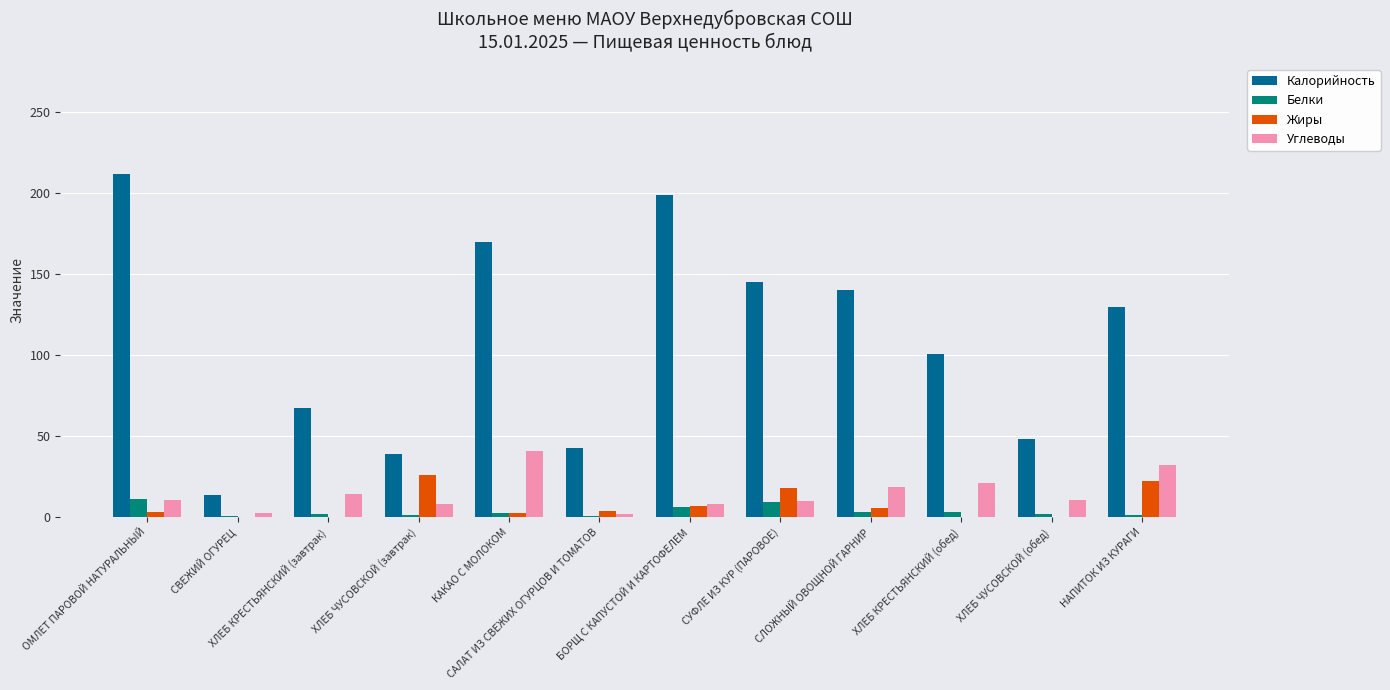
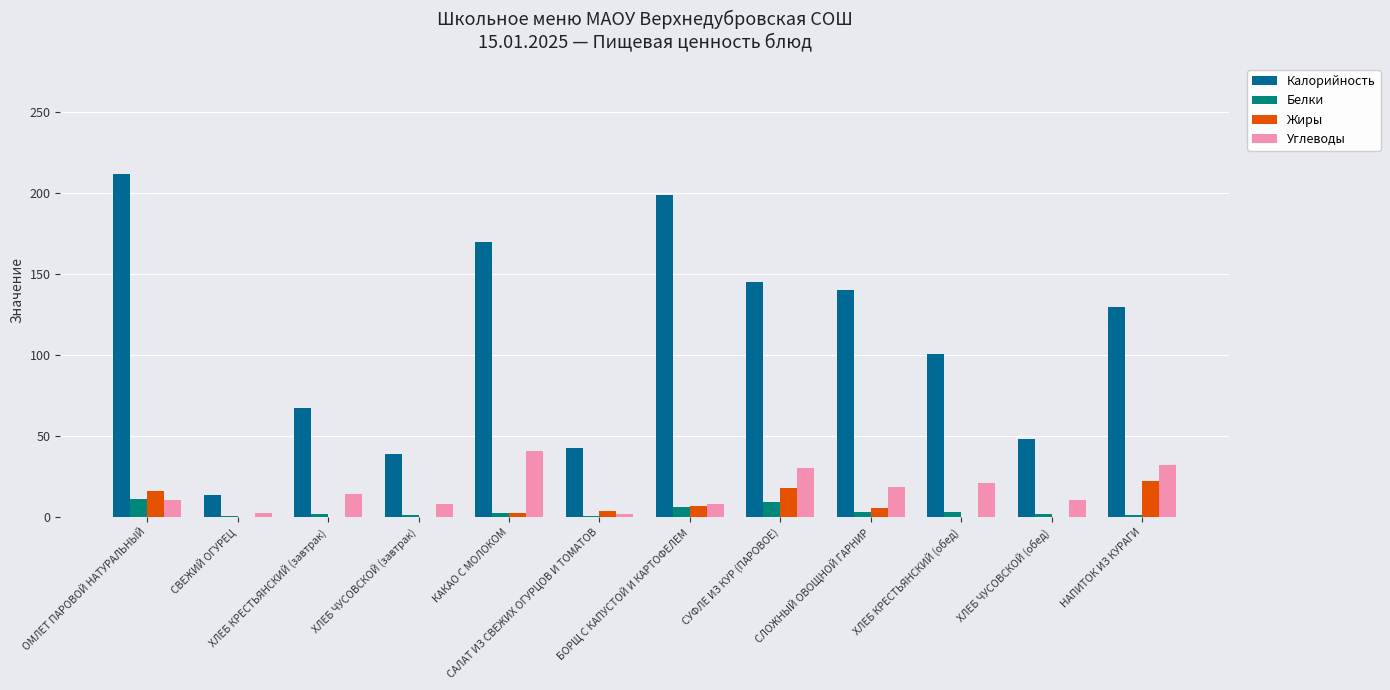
  {
    "Жиры": {
-     "ОМЛЕТ ПАРОВОЙ НАТУРАЛЬНЫЙ": 3,
-     "ХЛЕБ ЧУСОВСКОЙ (завтрак)": 26,
+     "ОМЛЕТ ПАРОВОЙ НАТУРАЛЬНЫЙ": 16,
+     "ХЛЕБ ЧУСОВСКОЙ (завтрак)": 0,
      "КАКАО С МОЛОКОМ": 3,
      "САЛАТ ИЗ СВЕЖИХ ОГУРЦОВ И ТОМАТОВ": 4,
      "БОРЩ С КАПУСТОЙ И КАРТОФЕЛЕМ": 7,
      "СУФЛЕ ИЗ КУР (ПАРОВОЕ)": 18,
      "СЛОЖНЫЙ ОВОЩНОЙ ГАРНИР": 6,
      "НАПИТОК ИЗ КУРАГИ": 22
    },
    "Углеводы": {
      "ОМЛЕТ ПАРОВОЙ НАТУРАЛЬНЫЙ": 11,
      "СВЕЖИЙ ОГУРЕЦ": 2,
      "ХЛЕБ КРЕСТЬЯНСКИЙ (завтрак)": 14,
      "ХЛЕБ ЧУСОВСКОЙ (завтрак)": 8,
      "КАКАО С МОЛОКОМ": 41,
      "САЛАТ ИЗ СВЕЖИХ ОГУРЦОВ И ТОМАТОВ": 2,
      "БОРЩ С КАПУСТОЙ И КАРТОФЕЛЕМ": 8,
-     "СУФЛЕ ИЗ КУР (ПАРОВОЕ)": 10,
+     "СУФЛЕ ИЗ КУР (ПАРОВОЕ)": 31,
      "СЛОЖНЫЙ ОВОЩНОЙ ГАРНИР": 19,
      "ХЛЕБ КРЕСТЬЯНСКИЙ (обед)": 21,
      "ХЛЕБ ЧУСОВСКОЙ (обед)": 10,
      "НАПИТОК ИЗ КУРАГИ": 32
    }
  }
